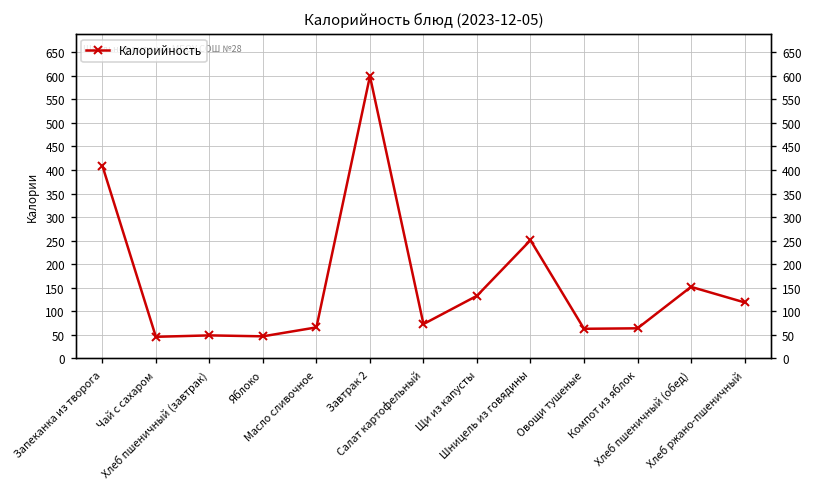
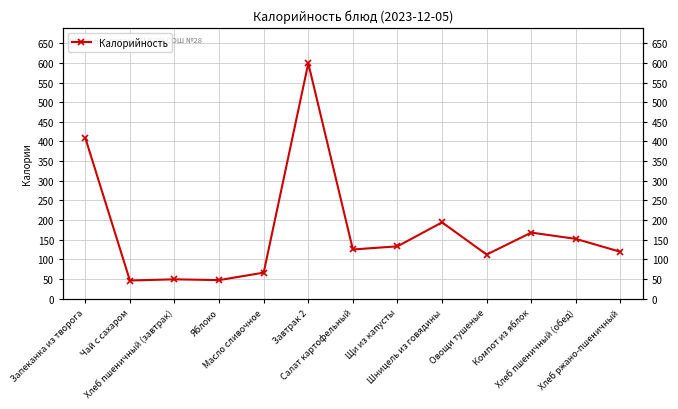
  {
    "Запеканка из творога": 410,
    "Чай с сахаром": 50,
    "Хлеб пшеничный (завтрак)": 50,
    "Яблоко": 50,
    "Масло сливочное": 70,
    "Завтрак 2": 600,
-   "Салат картофельный": 70,
+   "Салат картофельный": 130,
    "Щи из капусты": 130,
-   "Шницель из говядины": 250,
-   "Овощи тушеные": 60,
-   "Компот из яблок": 60,
+   "Шницель из говядины": 190,
+   "Овощи тушеные": 110,
+   "Компот из яблок": 170,
    "Хлеб пшеничный (обед)": 150,
    "Хлеб ржано-пшеничный": 120
  }
